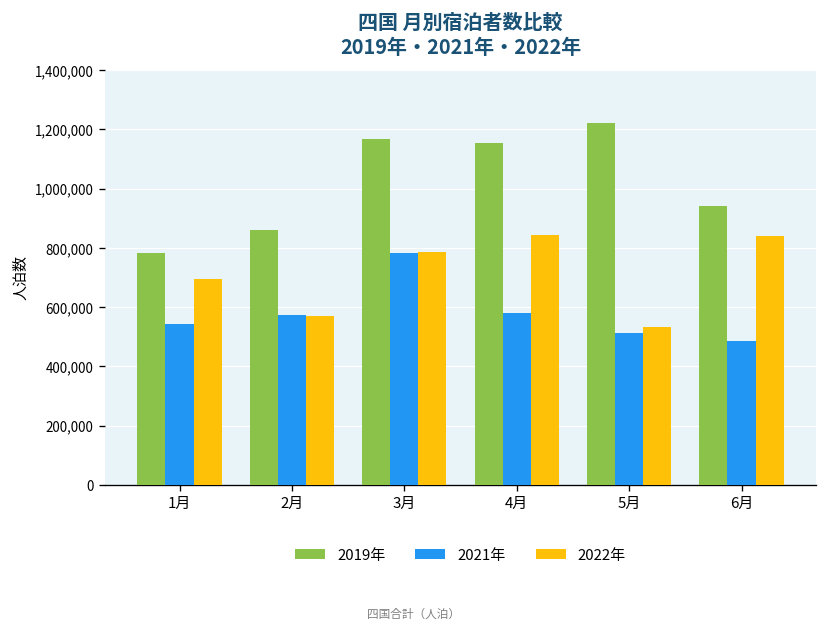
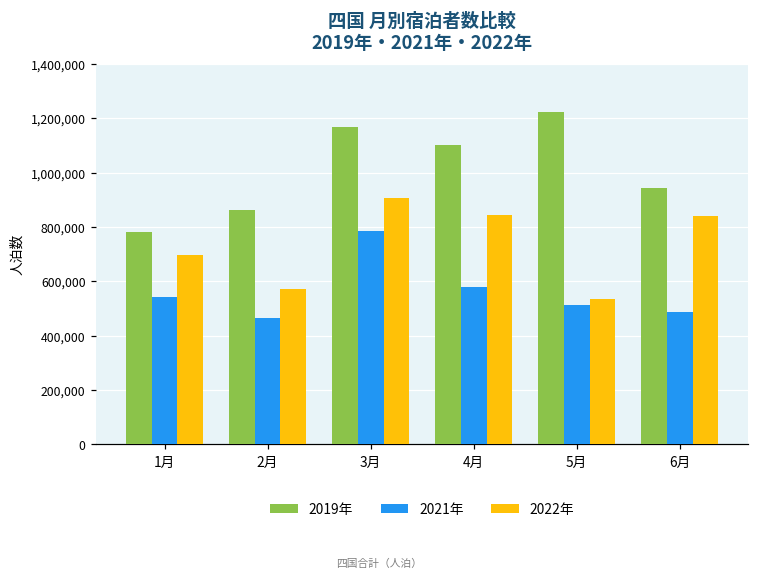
  {
    "2019年": {
      "1月": "780,000",
      "2月": "860,000",
      "3月": "1,170,000",
-     "4月": "1,150,000",
+     "4月": "1,100,000",
      "5月": "1,220,000",
      "6月": "940,000"
    },
    "2021年": {
      "1月": "540,000",
-     "2月": "570,000",
+     "2月": "470,000",
      "3月": "780,000",
      "4月": "580,000",
      "5月": "510,000",
      "6月": "490,000"
    },
    "2022年": {
      "1月": "700,000",
      "2月": "570,000",
-     "3月": "780,000",
+     "3月": "900,000",
      "4月": "840,000",
      "5月": "530,000",
      "6月": "840,000"
    }
  }
